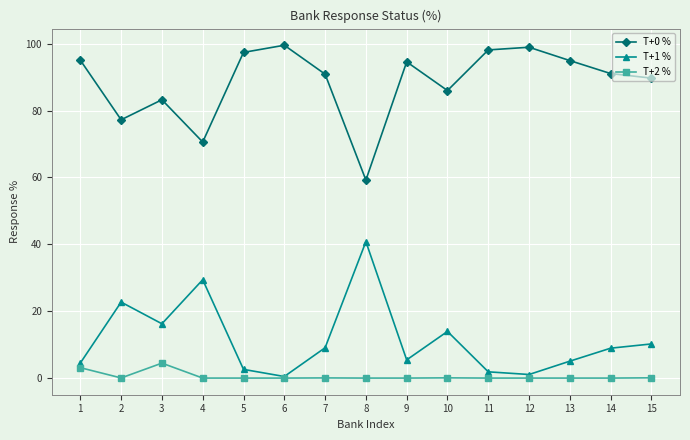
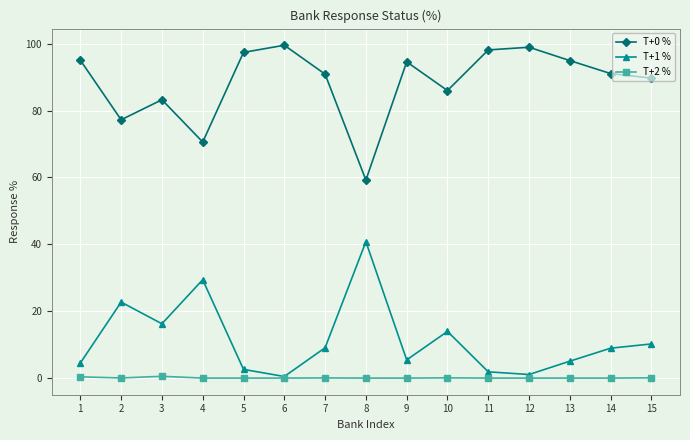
  {
    "T+2 %": {
-     "1": 3,
+     "1": 0,
      "2": 0,
-     "3": 4,
+     "3": 1,
      "4": 0,
      "5": 0,
      "7": 0,
      "8": 0,
      "9": 0,
      "10": 0,
      "11": 0,
      "12": 0,
      "13": 0,
      "14": 0,
      "15": 0
    }
  }
